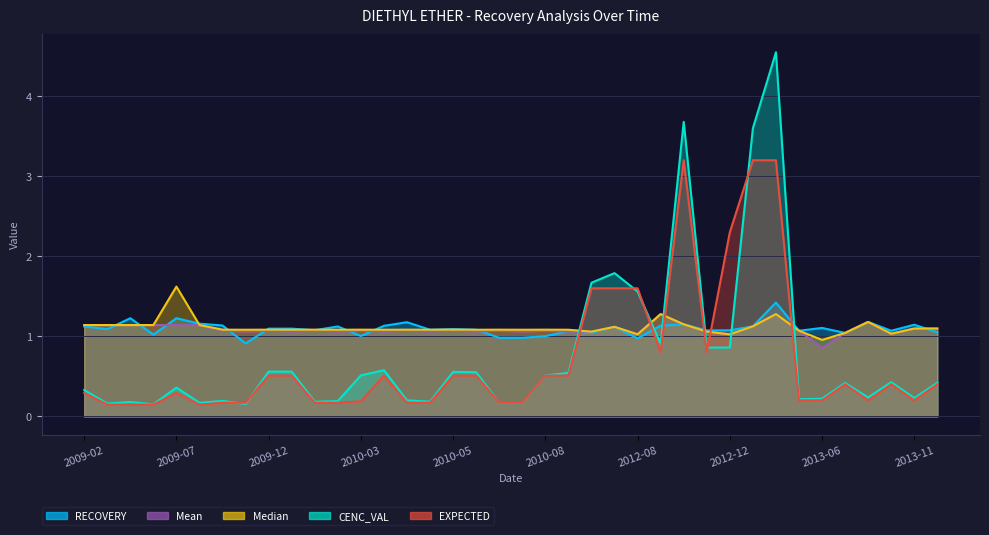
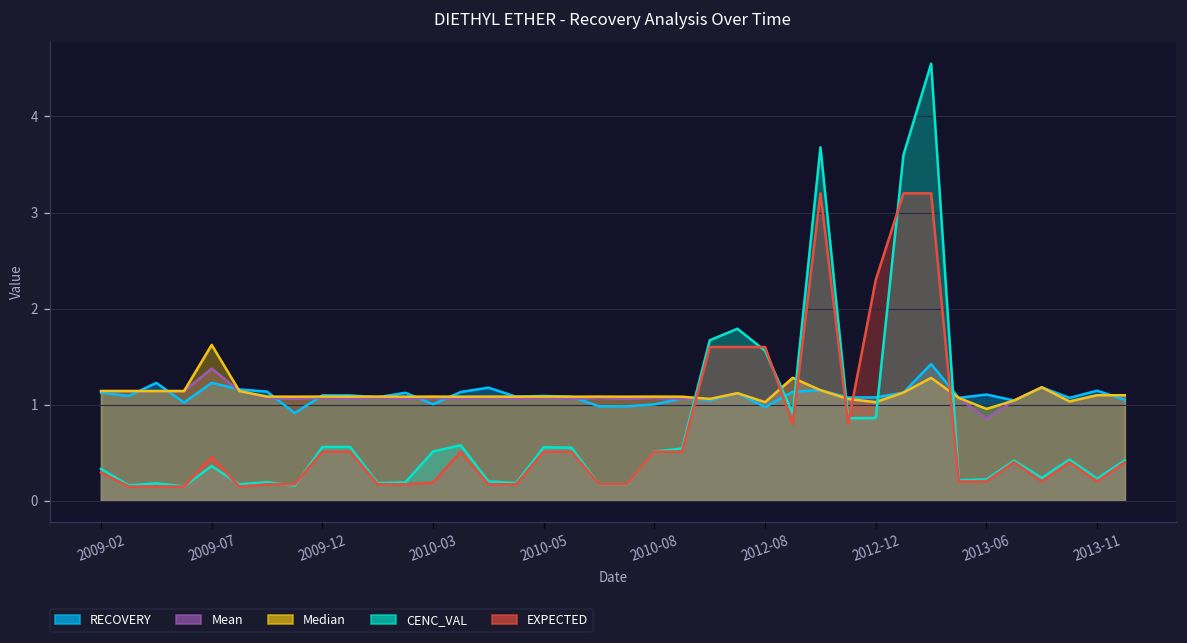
  {
    "Mean": {
-     "2009-07": 1.1,
+     "2009-07": 1.4,
      "2013-06": 0.9
    },
    "Median": {
      "2009-07": 1.6,
      "2013-06": 1.0
    },
    "EXPECTED": {
      "2009-02": 0.3,
-     "2009-07": 0.3,
+     "2009-07": 0.5,
      "2009-12": 0.5,
      "2010-03": 0.2,
      "2010-05": 0.5,
      "2012-08": 1.6,
      "2012-12": 2.3
    }
  }
